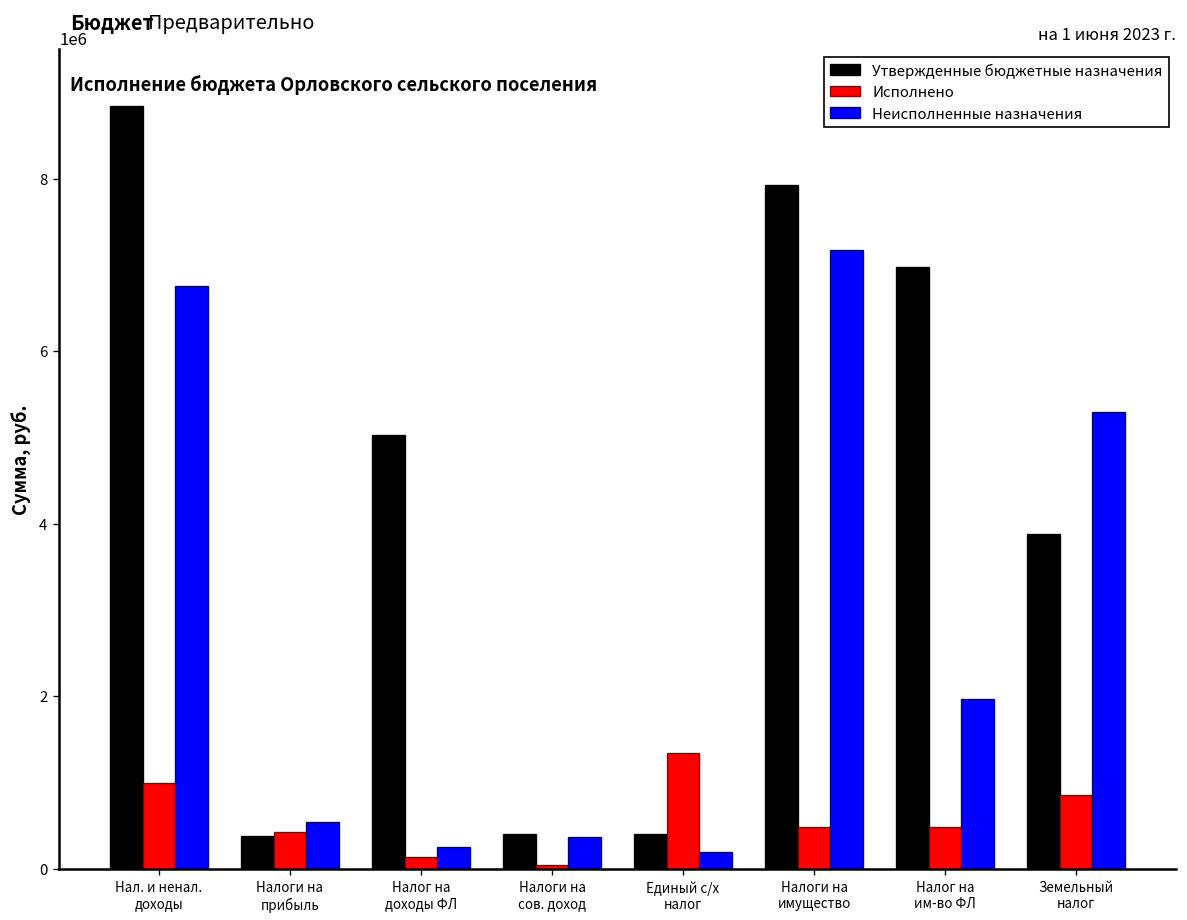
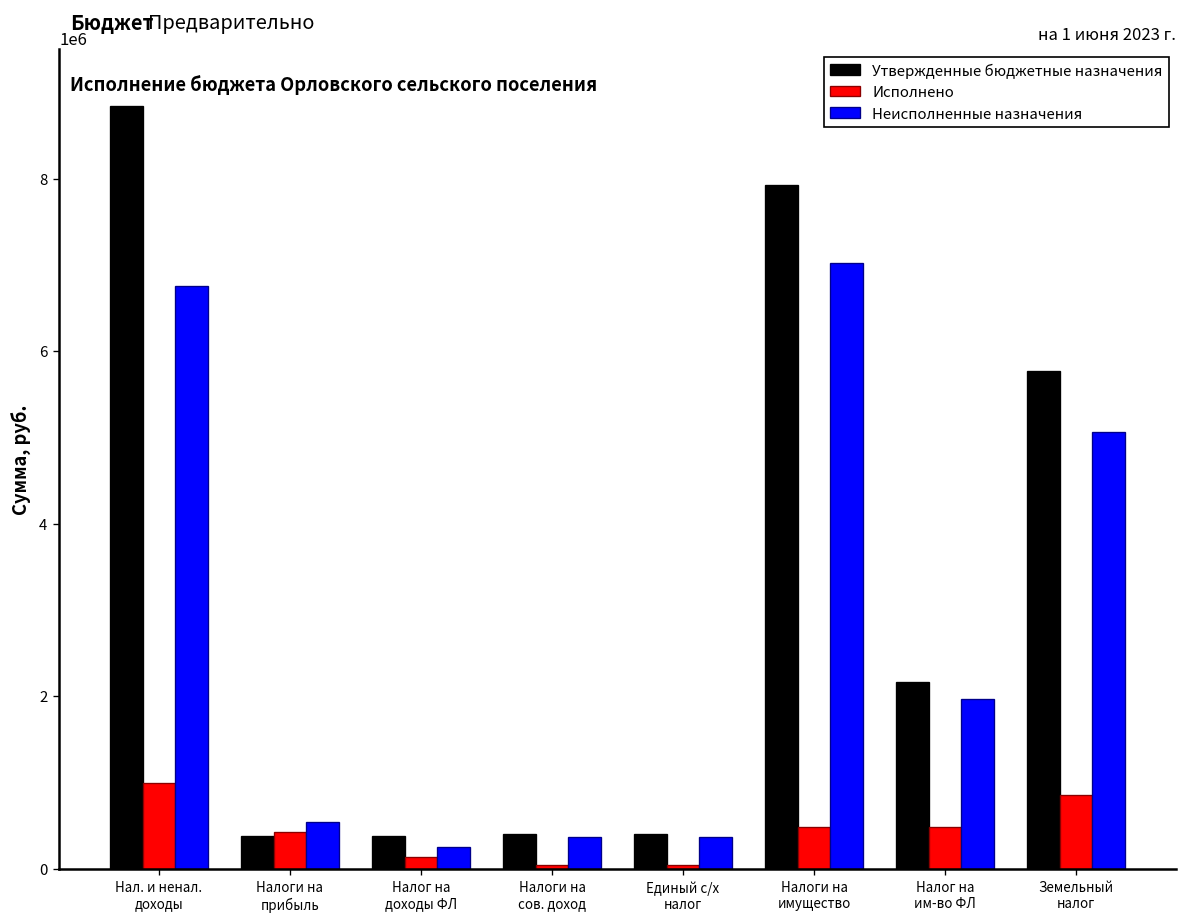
  {
    "Утвержденные бюджетные назначения": {
      "Нал. и ненал. доходы": 8800000,
      "Налоги на прибыль": 400000,
-     "Налог на доходы ФЛ": 5000000,
+     "Налог на доходы ФЛ": 400000,
      "Налоги на сов. доход": 400000,
      "Единый с/х налог": 400000,
      "Налоги на имущество": 7900000,
-     "Налог на им-во ФЛ": 7000000,
-     "Земельный налог": 3900000
+     "Налог на им-во ФЛ": 2200000,
+     "Земельный налог": 5800000
    },
    "Исполнено": {
      "Нал. и ненал. доходы": 1000000,
      "Налоги на прибыль": 400000,
      "Налог на доходы ФЛ": 100000,
      "Налоги на сов. доход": 0,
-     "Единый с/х налог": 1300000,
+     "Единый с/х налог": 0,
      "Налоги на имущество": 500000,
      "Налог на им-во ФЛ": 500000,
      "Земельный налог": 900000
    },
    "Неисполненные назначения": {
      "Нал. и ненал. доходы": 6800000,
      "Налоги на прибыль": 500000,
      "Налог на доходы ФЛ": 300000,
      "Налоги на сов. доход": 400000,
-     "Единый с/х налог": 200000,
-     "Налоги на имущество": 7200000,
+     "Единый с/х налог": 400000,
+     "Налоги на имущество": 7000000,
      "Налог на им-во ФЛ": 2000000,
-     "Земельный налог": 5300000
+     "Земельный налог": 5100000
    }
  }
